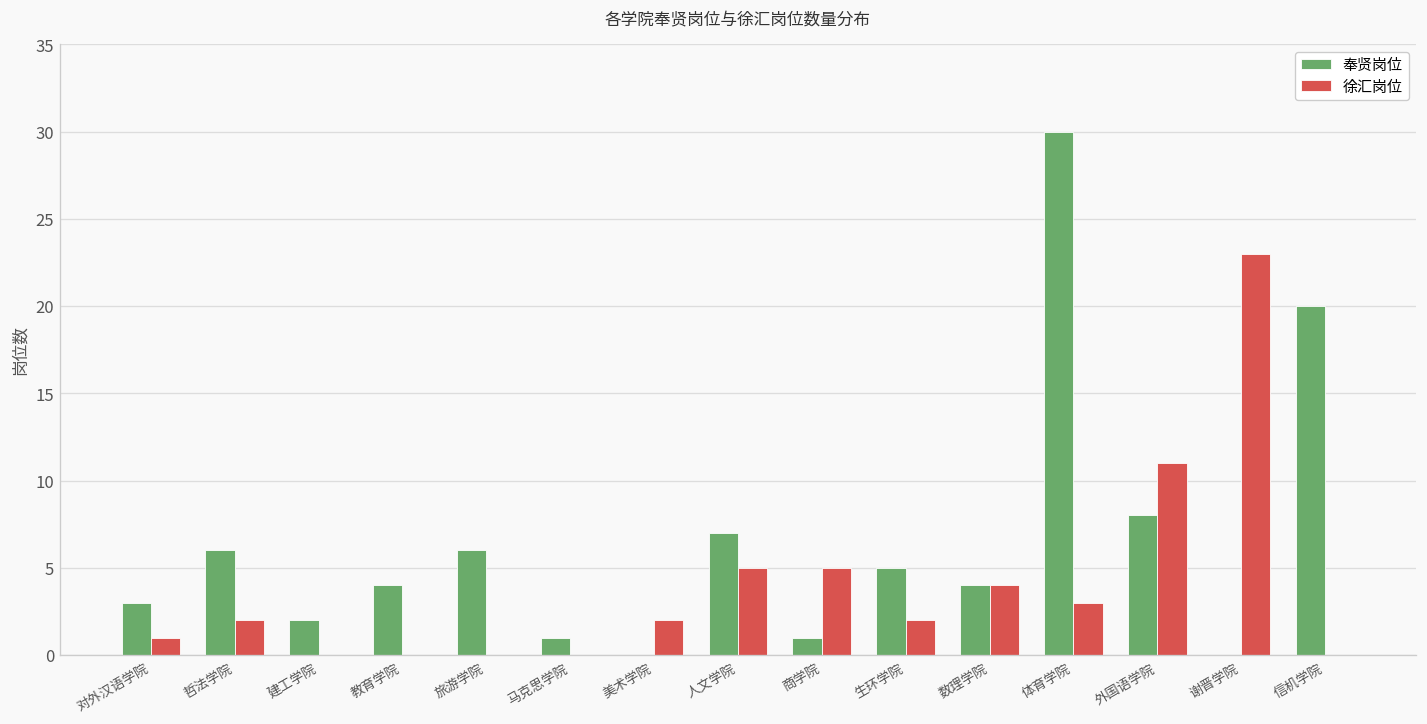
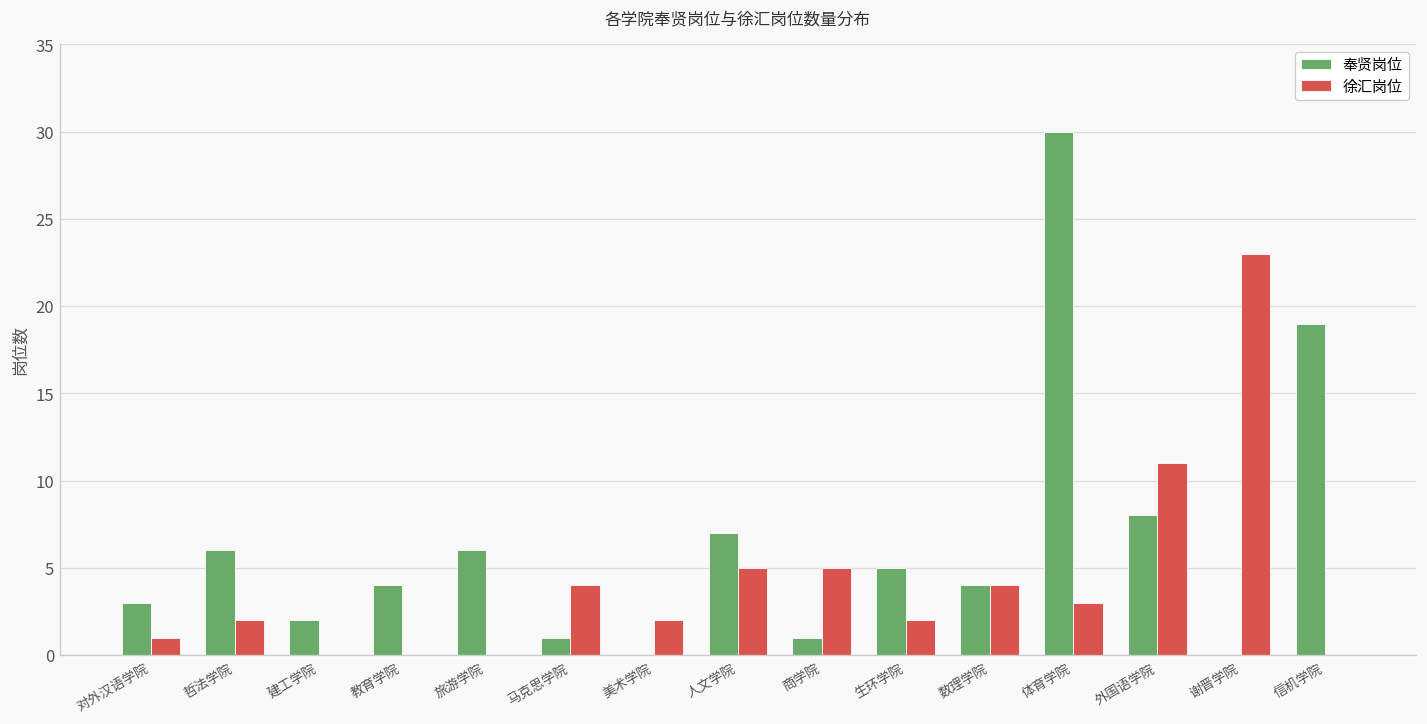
  {
    "奉贤岗位": {
      "对外汉语学院": 3,
      "哲法学院": 6,
      "建工学院": 2,
      "教育学院": 4,
      "旅游学院": 6,
      "马克思学院": 1,
      "美术学院": 0,
      "人文学院": 7,
      "商学院": 1,
      "生环学院": 5,
      "数理学院": 4,
      "体育学院": 30,
      "外国语学院": 8,
      "谢晋学院": 0,
-     "信机学院": 20
+     "信机学院": 19
    },
    "徐汇岗位": {
      "对外汉语学院": 1,
      "哲法学院": 2,
      "建工学院": 0,
      "教育学院": 0,
      "旅游学院": 0,
-     "马克思学院": 0,
+     "马克思学院": 4,
      "美术学院": 2,
      "人文学院": 5,
      "商学院": 5,
      "生环学院": 2,
      "数理学院": 4,
      "体育学院": 3,
      "外国语学院": 11,
      "谢晋学院": 23,
      "信机学院": 0
    }
  }
